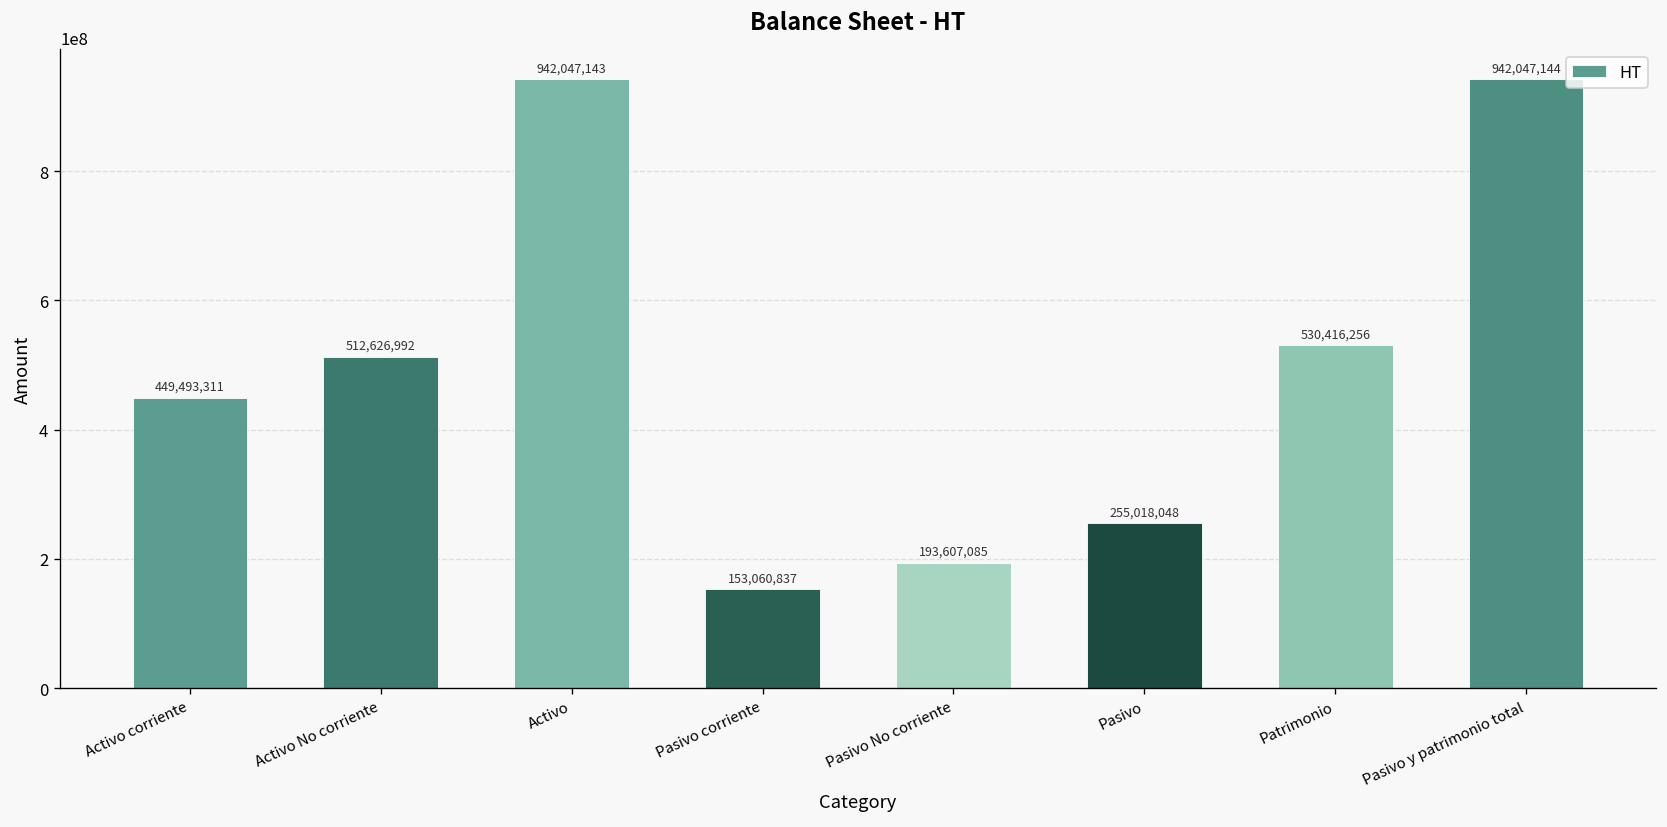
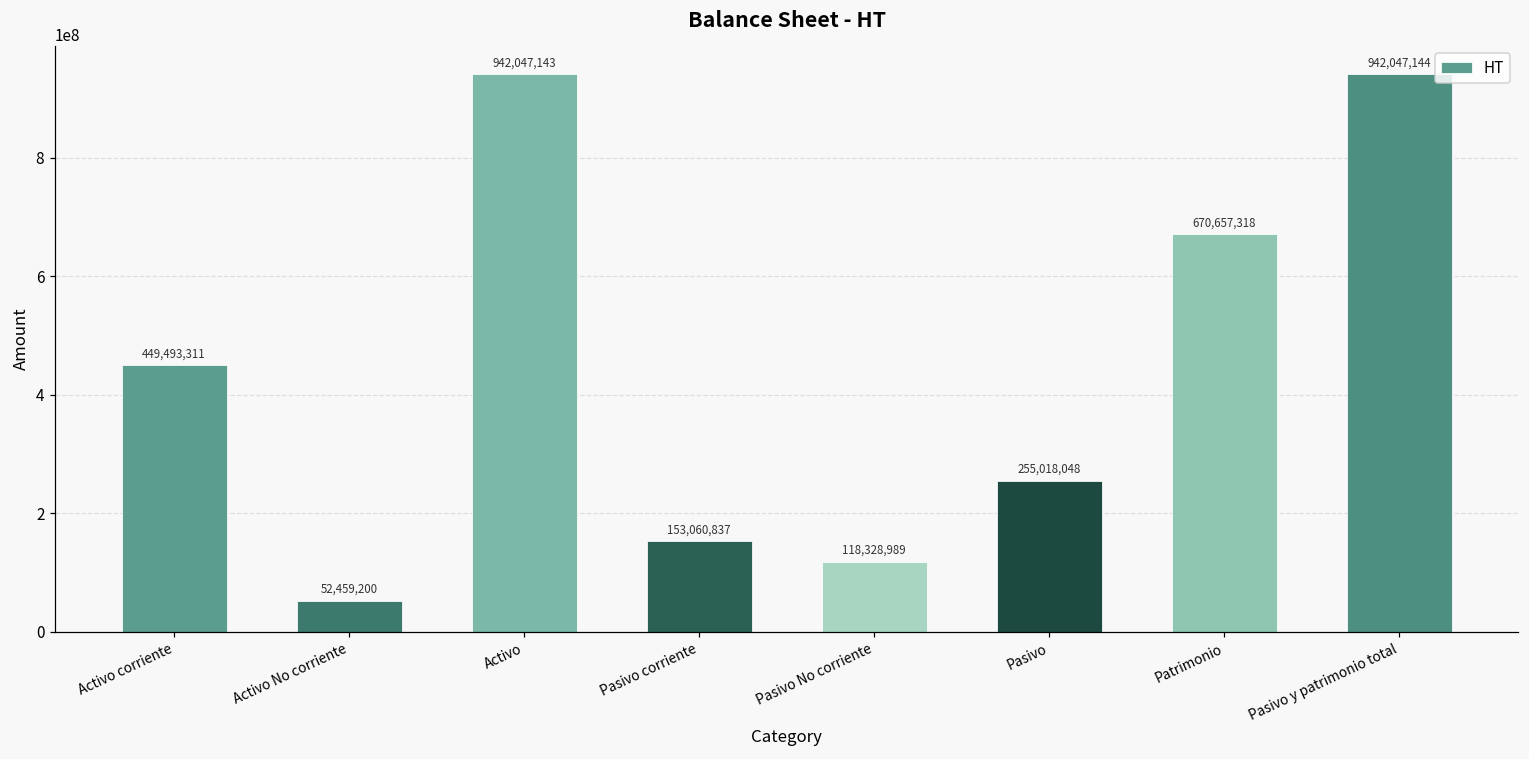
  {
    "Activo corriente": "449,493,311",
-   "Activo No corriente": "512,626,992",
+   "Activo No corriente": "52,459,200",
    "Activo": "942,047,143",
    "Pasivo corriente": "153,060,837",
-   "Pasivo No corriente": "193,607,085",
+   "Pasivo No corriente": "118,328,989",
    "Pasivo": "255,018,048",
-   "Patrimonio": "530,416,256",
+   "Patrimonio": "670,657,318",
    "Pasivo y patrimonio total": "942,047,144"
  }
